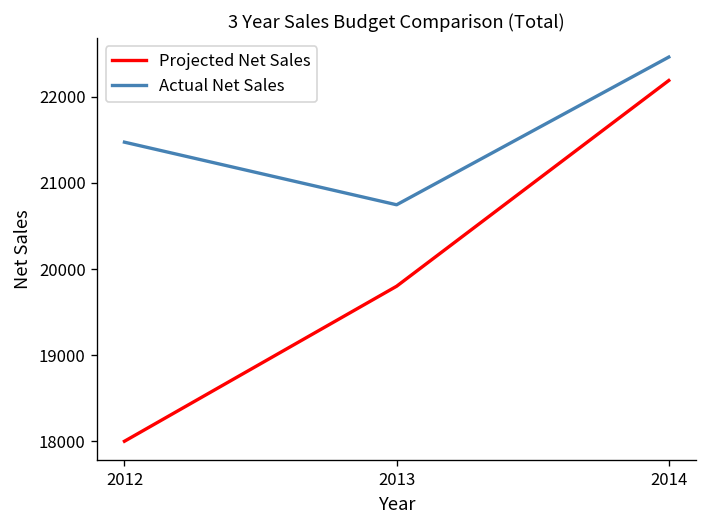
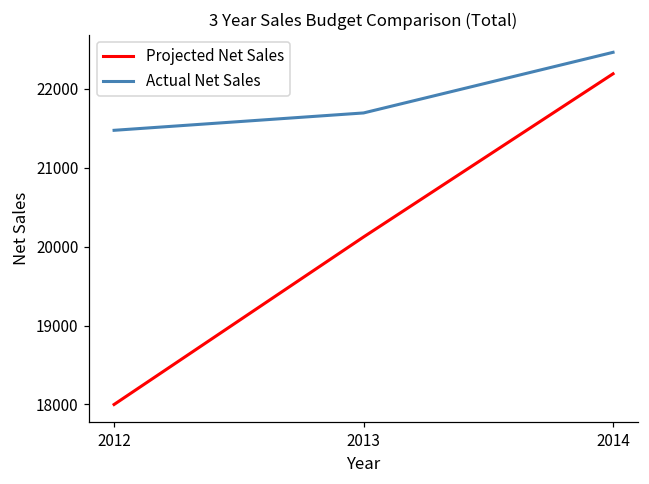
  {
    "Projected Net Sales": {
      "2012": 18000,
-     "2013": 19800,
+     "2013": 20100,
      "2014": 22200
    },
    "Actual Net Sales": {
      "2012": 21500,
-     "2013": 20700,
+     "2013": 21700,
      "2014": 22500
    }
  }
